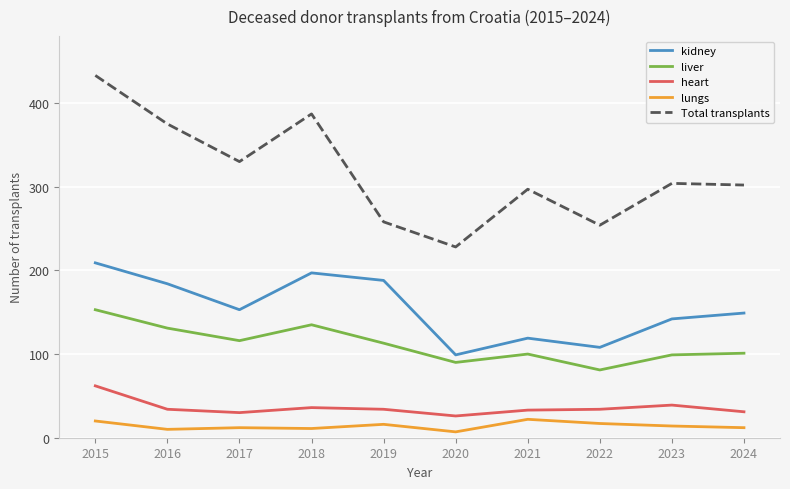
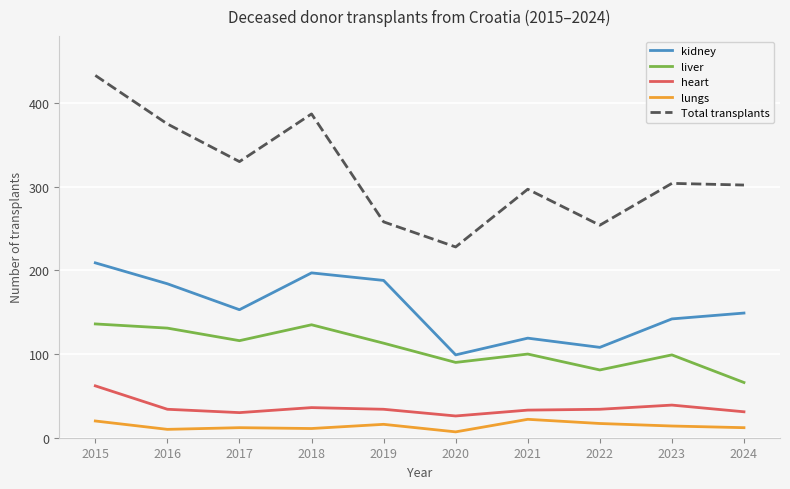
  {
    "kidney": {
      "2015": 210,
      "2016": 180,
      "2017": 150,
      "2018": 200,
      "2019": 190,
      "2020": 100,
      "2021": 120,
      "2022": 110,
      "2023": 140,
      "2024": 150
    },
    "liver": {
-     "2015": 150,
+     "2015": 140,
      "2016": 130,
      "2017": 120,
      "2018": 140,
      "2019": 110,
      "2020": 90,
      "2021": 100,
      "2022": 80,
      "2023": 100,
-     "2024": 100
+     "2024": 70
    },
    "heart": {
      "2015": 60,
      "2016": 30,
      "2017": 30,
      "2018": 40,
      "2019": 30,
      "2020": 30,
      "2021": 30,
      "2022": 30,
      "2023": 40,
      "2024": 30
    },
    "lungs": {
      "2015": 20,
      "2016": 10,
      "2017": 10,
      "2018": 10,
      "2019": 20,
      "2020": 10,
      "2021": 20,
      "2022": 20,
      "2023": 10,
      "2024": 10
    },
    "Total transplants": {
      "2015": 430,
      "2016": 380,
      "2017": 330,
      "2018": 390,
      "2019": 260,
      "2020": 230,
      "2021": 300,
      "2022": 250,
      "2023": 300,
      "2024": 300
    }
  }
